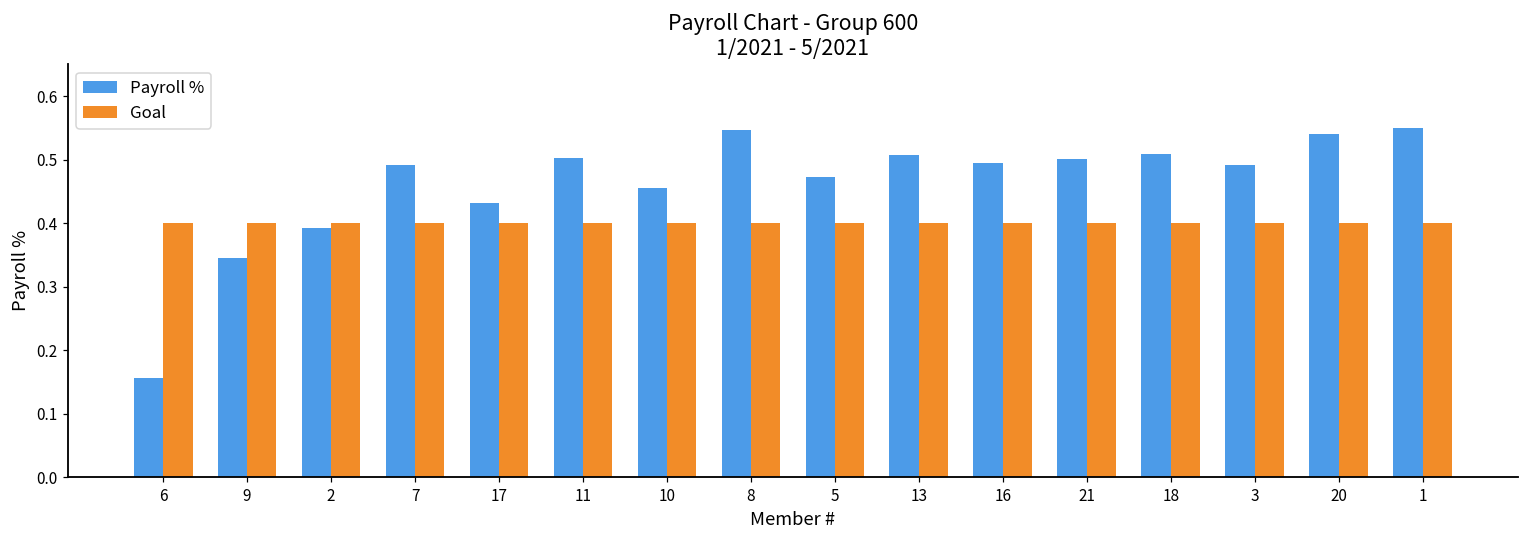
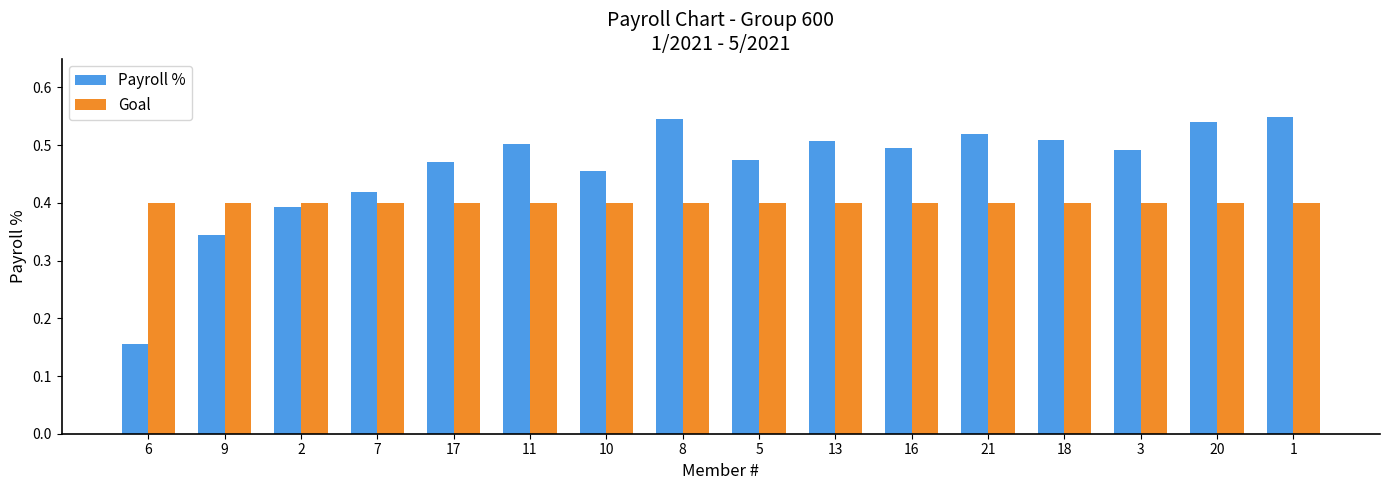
  {
    "Payroll %": {
      "6": 0.16,
      "9": 0.34,
      "2": 0.39,
-     "7": 0.49,
-     "17": 0.43,
+     "7": 0.42,
+     "17": 0.47,
      "11": 0.50,
      "10": 0.45,
      "8": 0.55,
      "5": 0.47,
      "13": 0.51,
      "16": 0.49,
-     "21": 0.50,
+     "21": 0.52,
      "18": 0.51,
      "3": 0.49,
      "20": 0.54,
      "1": 0.55
    },
    "Goal": {
      "6": 0.40,
      "9": 0.40,
      "2": 0.40,
      "7": 0.40,
      "17": 0.40,
      "11": 0.40,
      "10": 0.40,
      "8": 0.40,
      "5": 0.40,
      "13": 0.40,
      "16": 0.40,
      "21": 0.40,
      "18": 0.40,
      "3": 0.40,
      "20": 0.40,
      "1": 0.40
    }
  }
